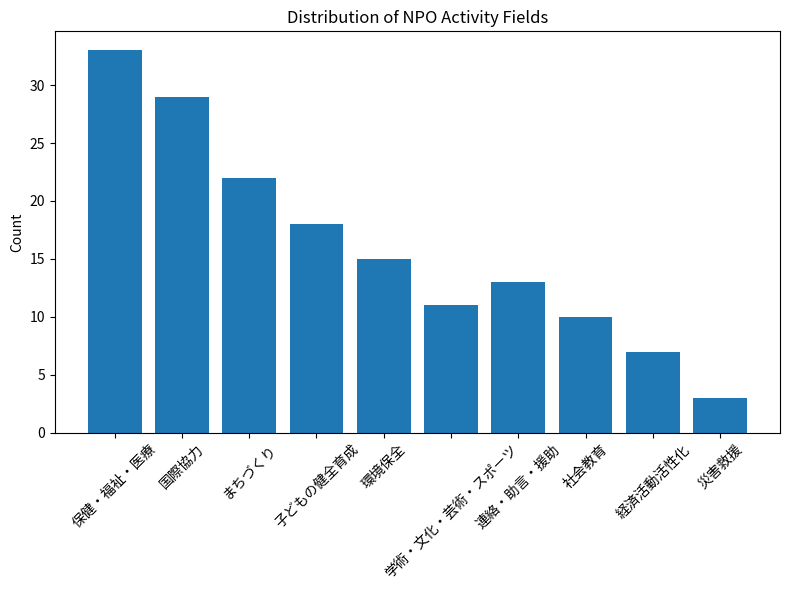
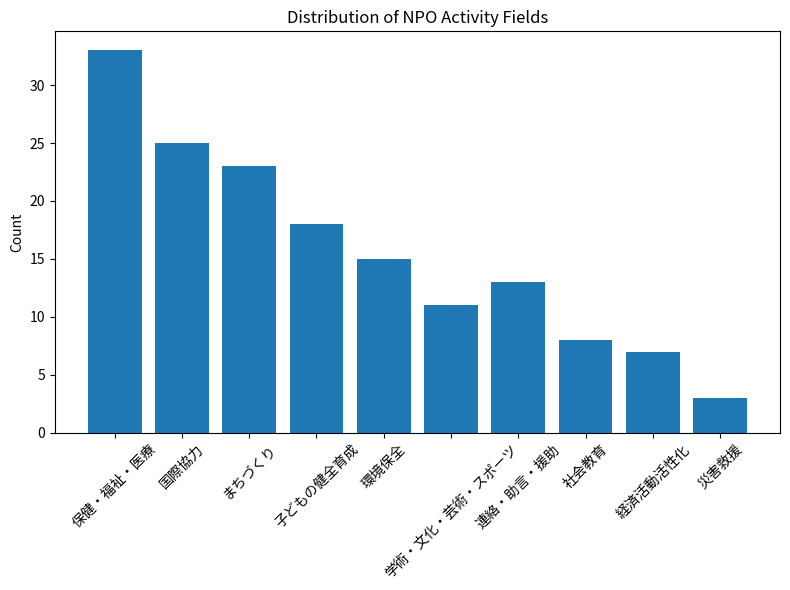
  {
    "保健・福祉・医療": 33,
-   "国際協力": 29,
-   "まちづくり": 22,
+   "国際協力": 25,
+   "まちづくり": 23,
    "子どもの健全育成": 18,
    "環境保全": 15,
    "学術・文化・芸術・スポーツ": 11,
    "連絡・助言・援助": 13,
-   "社会教育": 10,
+   "社会教育": 8,
    "経済活動活性化": 7,
    "災害救援": 3
  }
